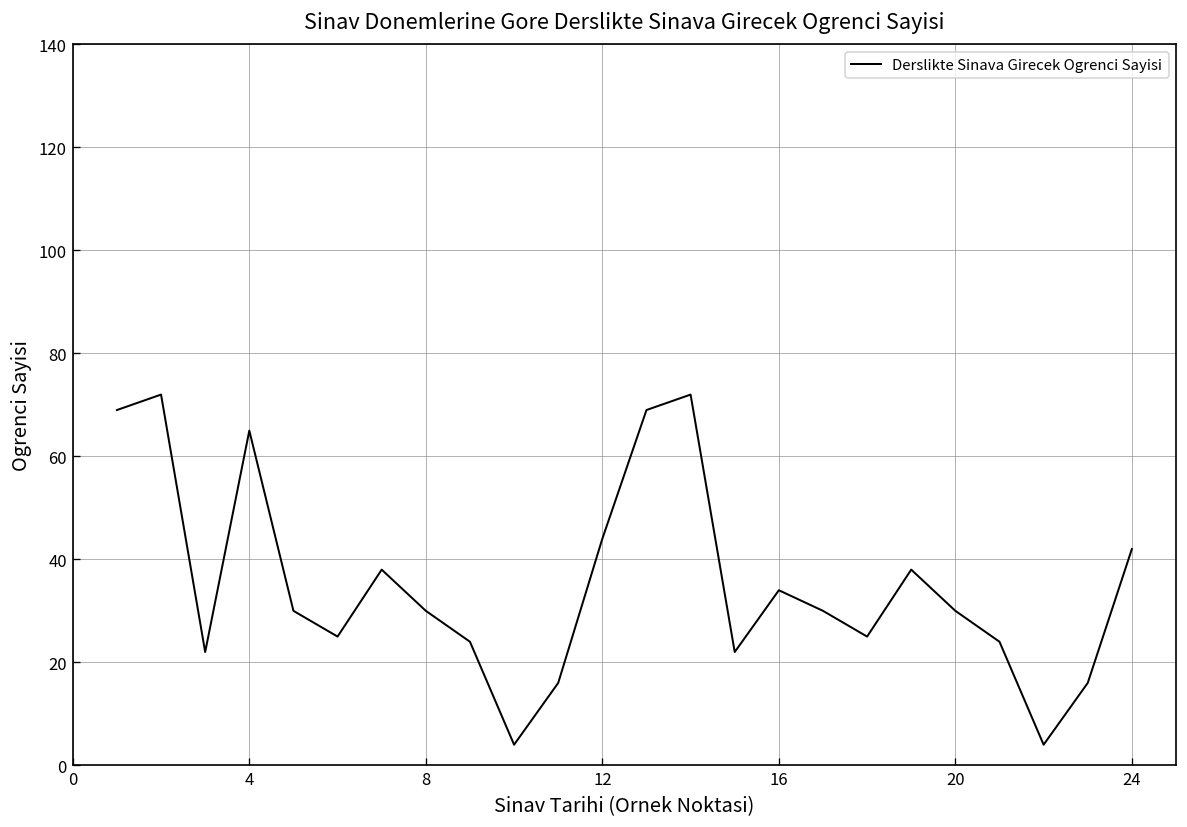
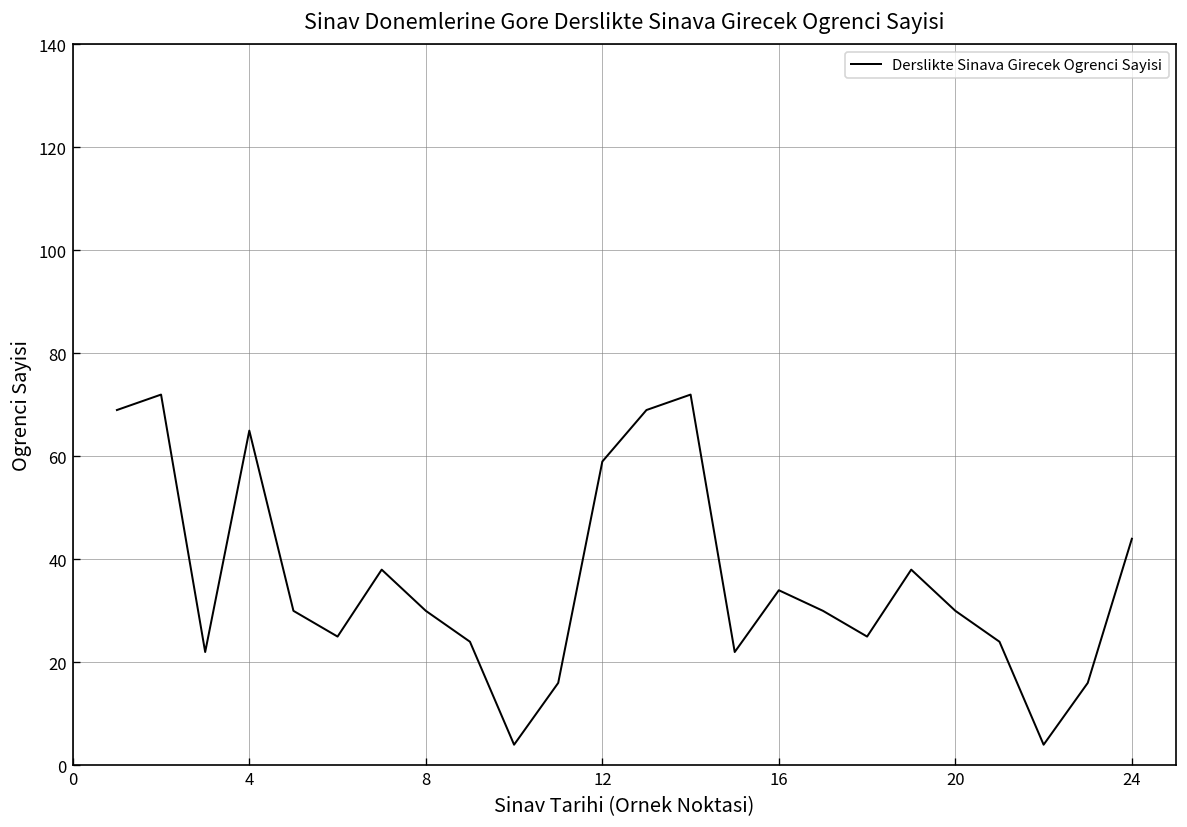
  {
    "4": 65,
    "8": 30,
-   "12": 44,
+   "12": 59,
    "16": 34,
    "20": 30,
-   "24": 42
+   "24": 44
  }
